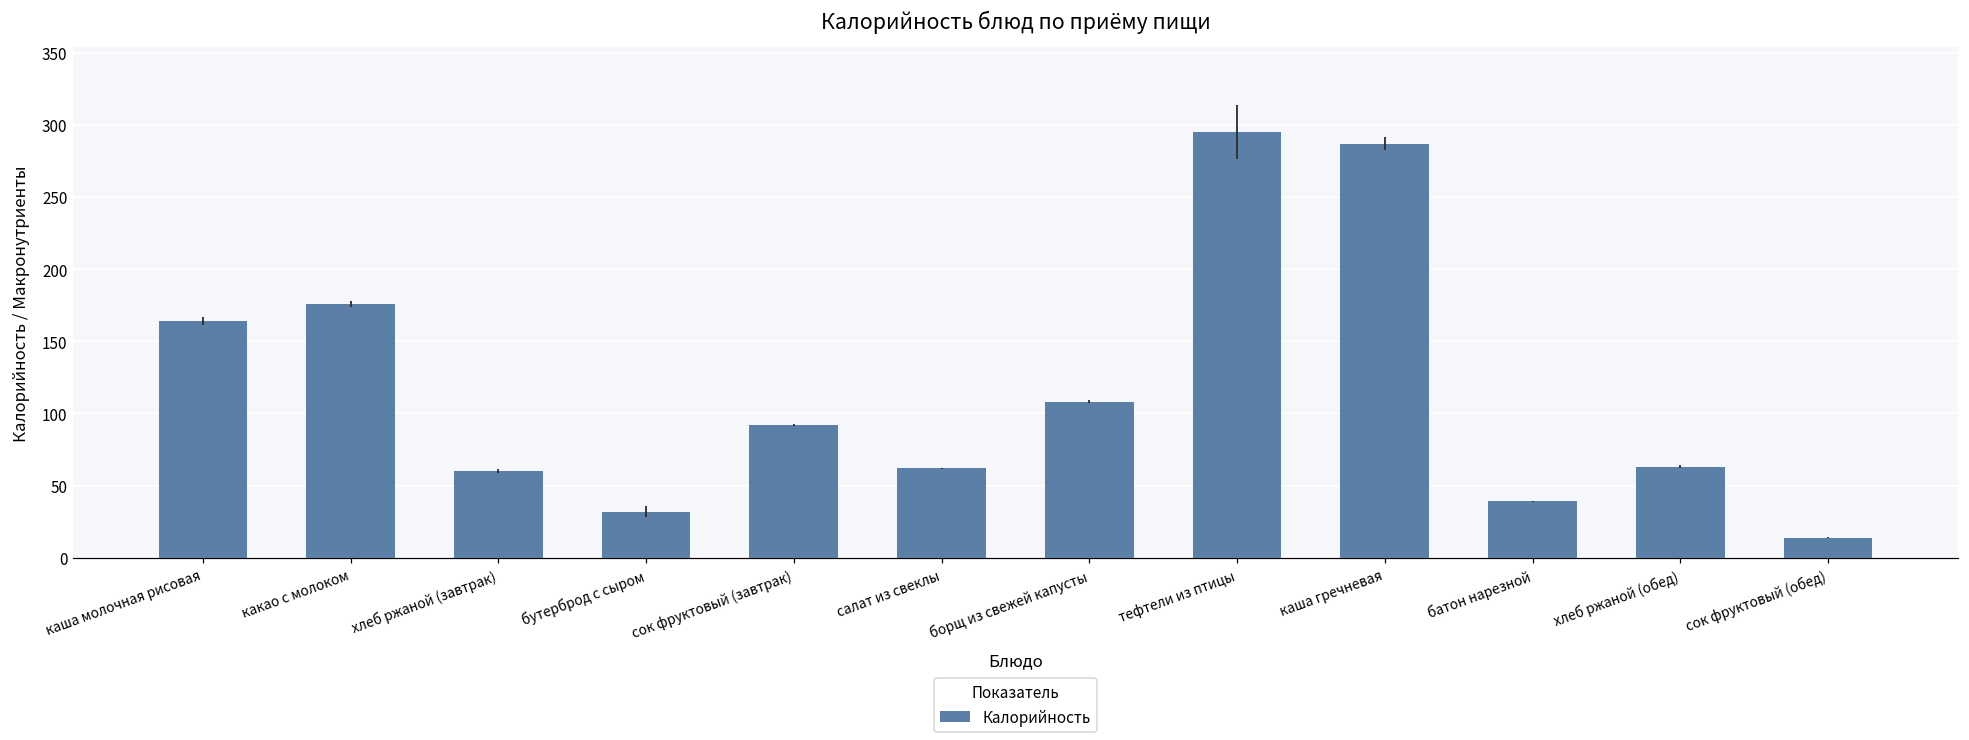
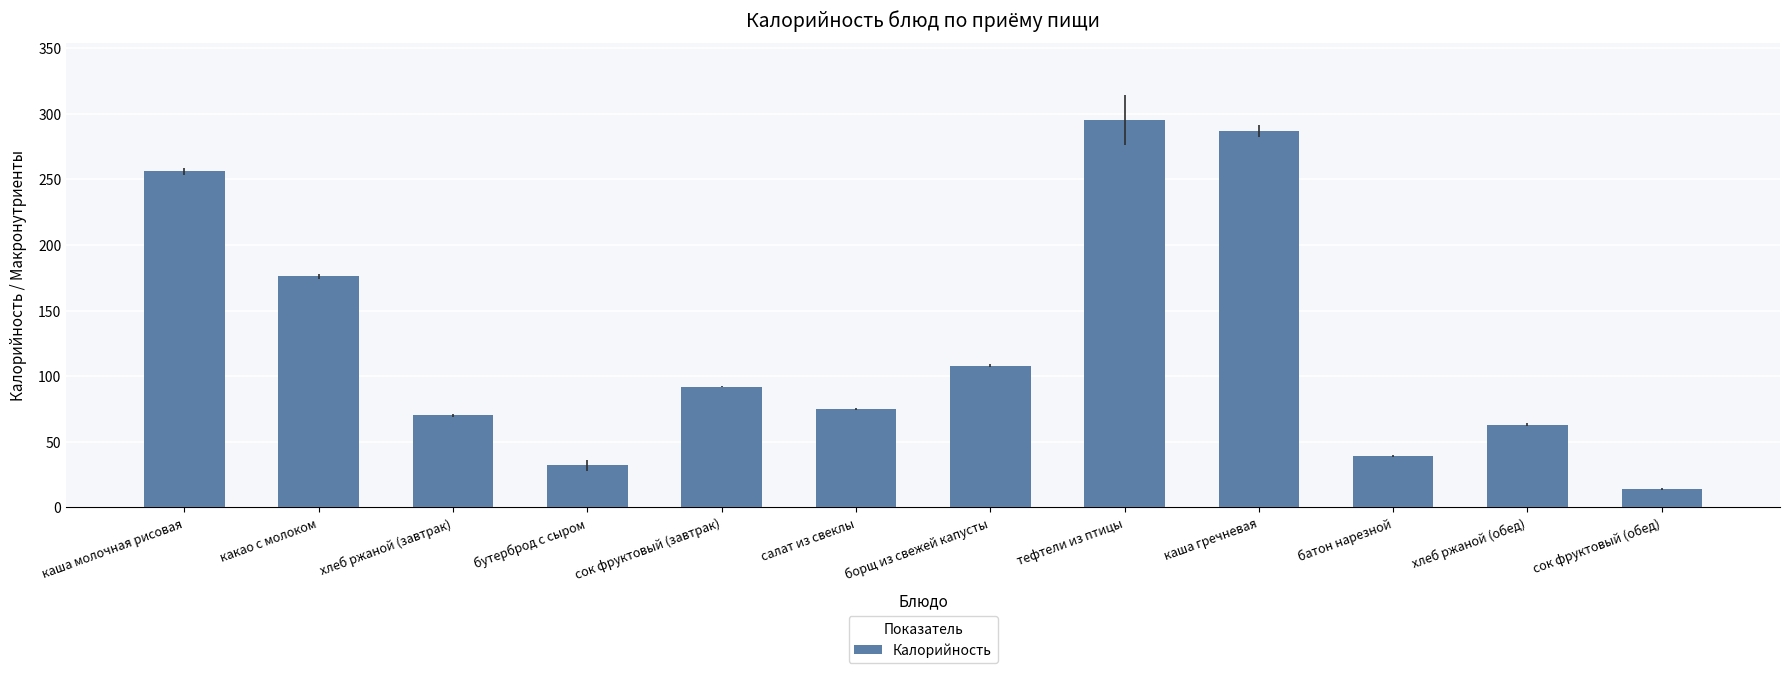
  {
-   "каша молочная рисовая": 164,
+   "каша молочная рисовая": 256,
    "какао с молоком": 176,
-   "хлеб ржаной (завтрак)": 60,
+   "хлеб ржаной (завтрак)": 70,
    "бутерброд с сыром": 32,
    "сок фруктовый (завтрак)": 92,
-   "салат из свеклы": 62,
+   "салат из свеклы": 75,
    "борщ из свежей капусты": 108,
    "тефтели из птицы": 295,
    "каша гречневая": 287,
    "батон нарезной": 39,
    "хлеб ржаной (обед)": 63,
    "сок фруктовый (обед)": 14
  }
